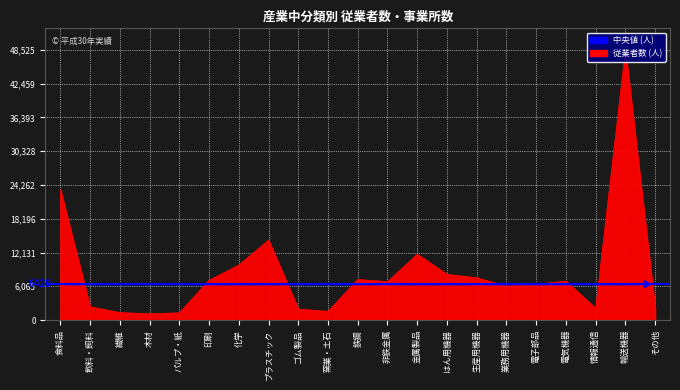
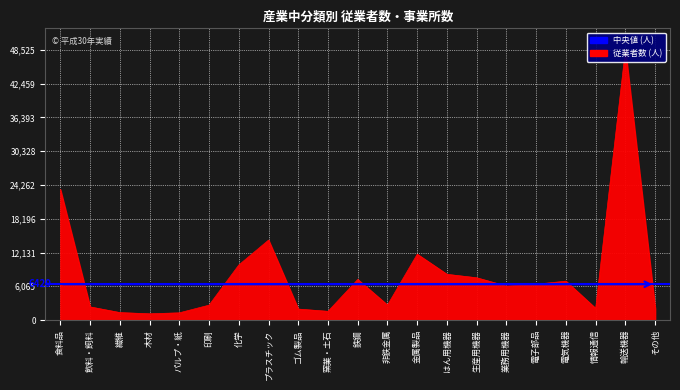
  {
    "食料品": "23,000",
    "飲料・飼料": "2,000",
    "繊維": "1,000",
    "木材": "1,000",
    "パルプ・紙": "1,000",
-   "印刷": "7,000",
+   "印刷": "3,000",
    "化学": "10,000",
    "プラスチック": "14,000",
    "ゴム製品": "2,000",
    "窯業・土石": "2,000",
    "鉄鋼": "7,000",
-   "非鉄金属": "7,000",
+   "非鉄金属": "3,000",
    "金属製品": "12,000",
    "はん用機器": "8,000",
    "生産用機器": "8,000",
    "業務用機器": "6,000",
    "電子部品": "6,000",
    "電気機器": "7,000",
    "情報通信": "2,000",
    "その他": "2,000"
  }
